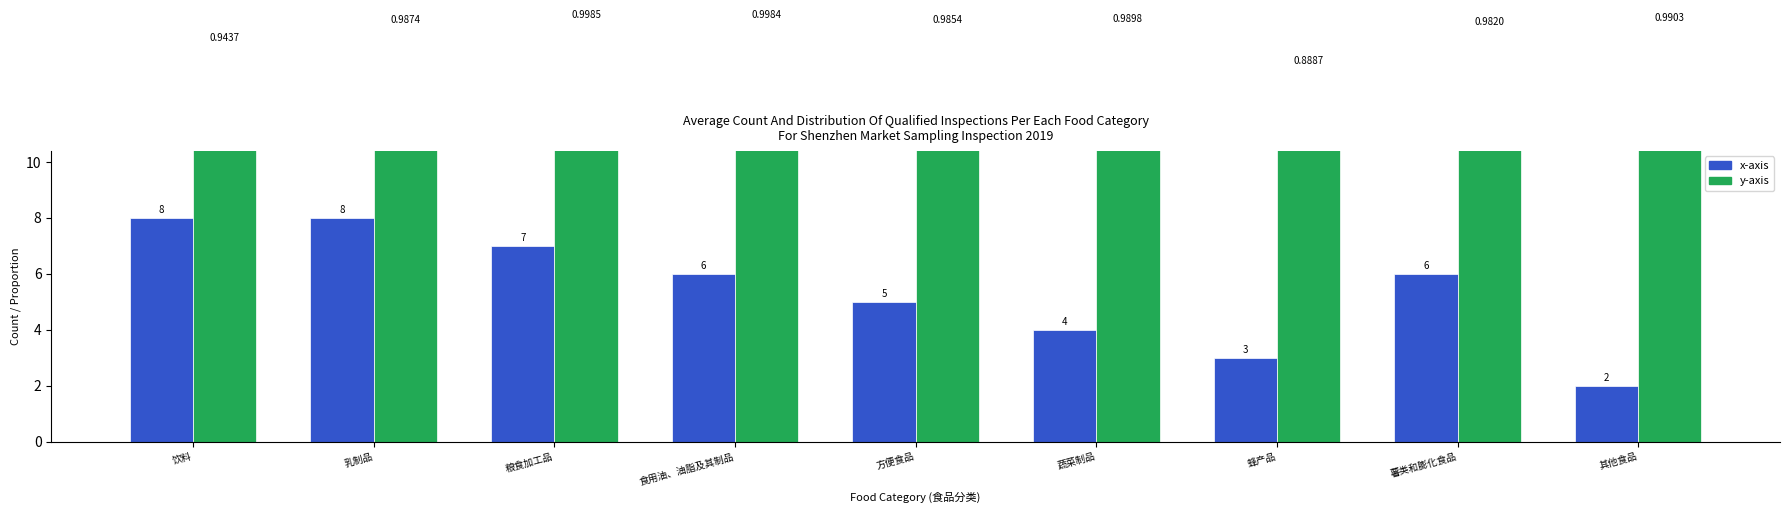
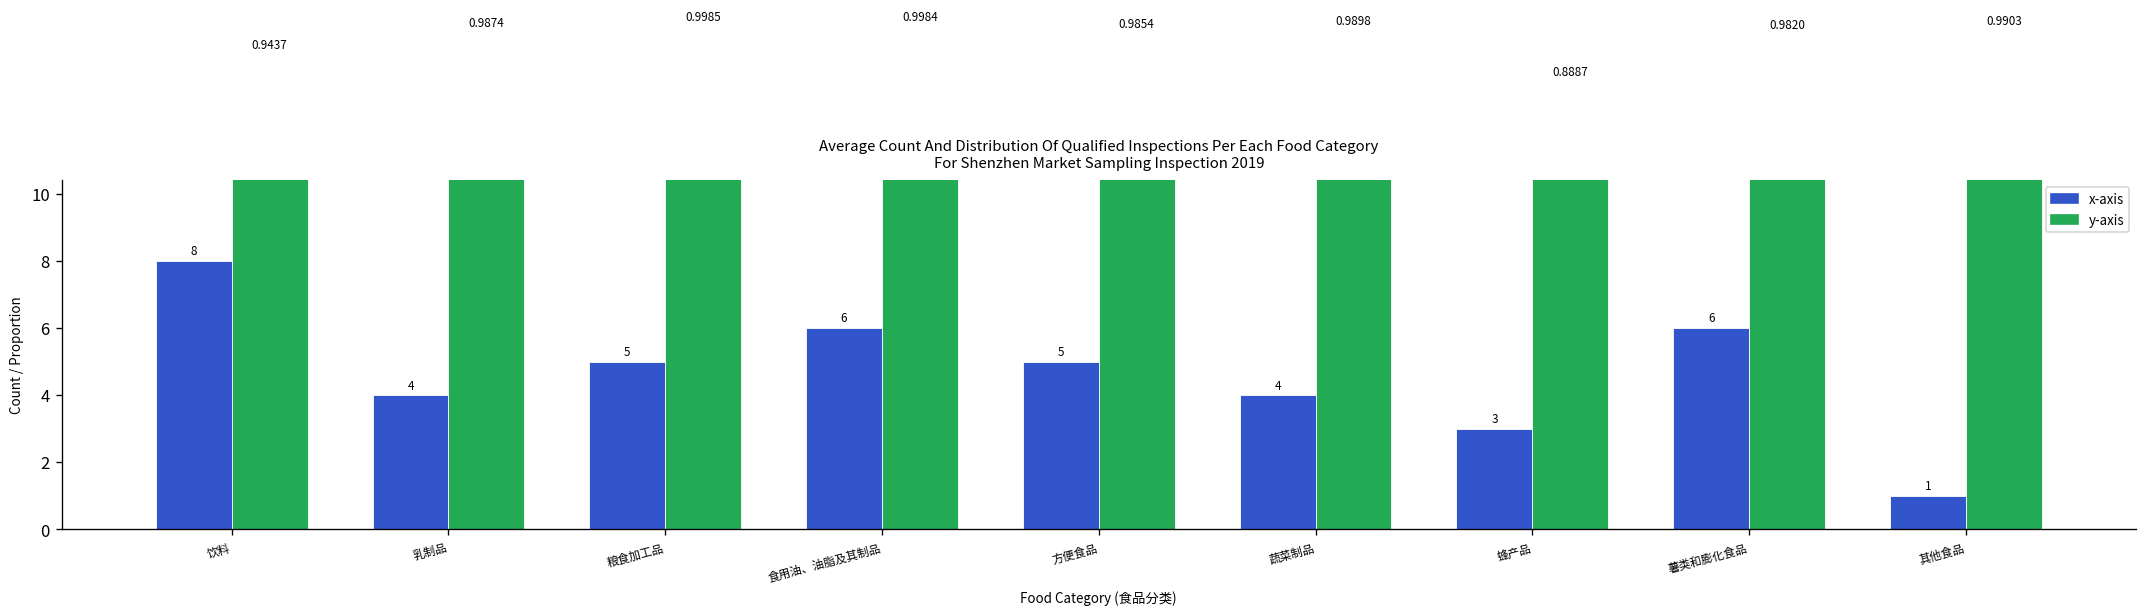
  {
    "x-axis": {
      "饮料": 8,
-     "乳制品": 8,
-     "粮食加工品": 7,
+     "乳制品": 4,
+     "粮食加工品": 5,
      "食用油、油脂及其制品": 6,
      "方便食品": 5,
      "蔬菜制品": 4,
      "蜂产品": 3,
      "薯类和膨化食品": 6,
-     "其他食品": 2
+     "其他食品": 1
    }
  }
